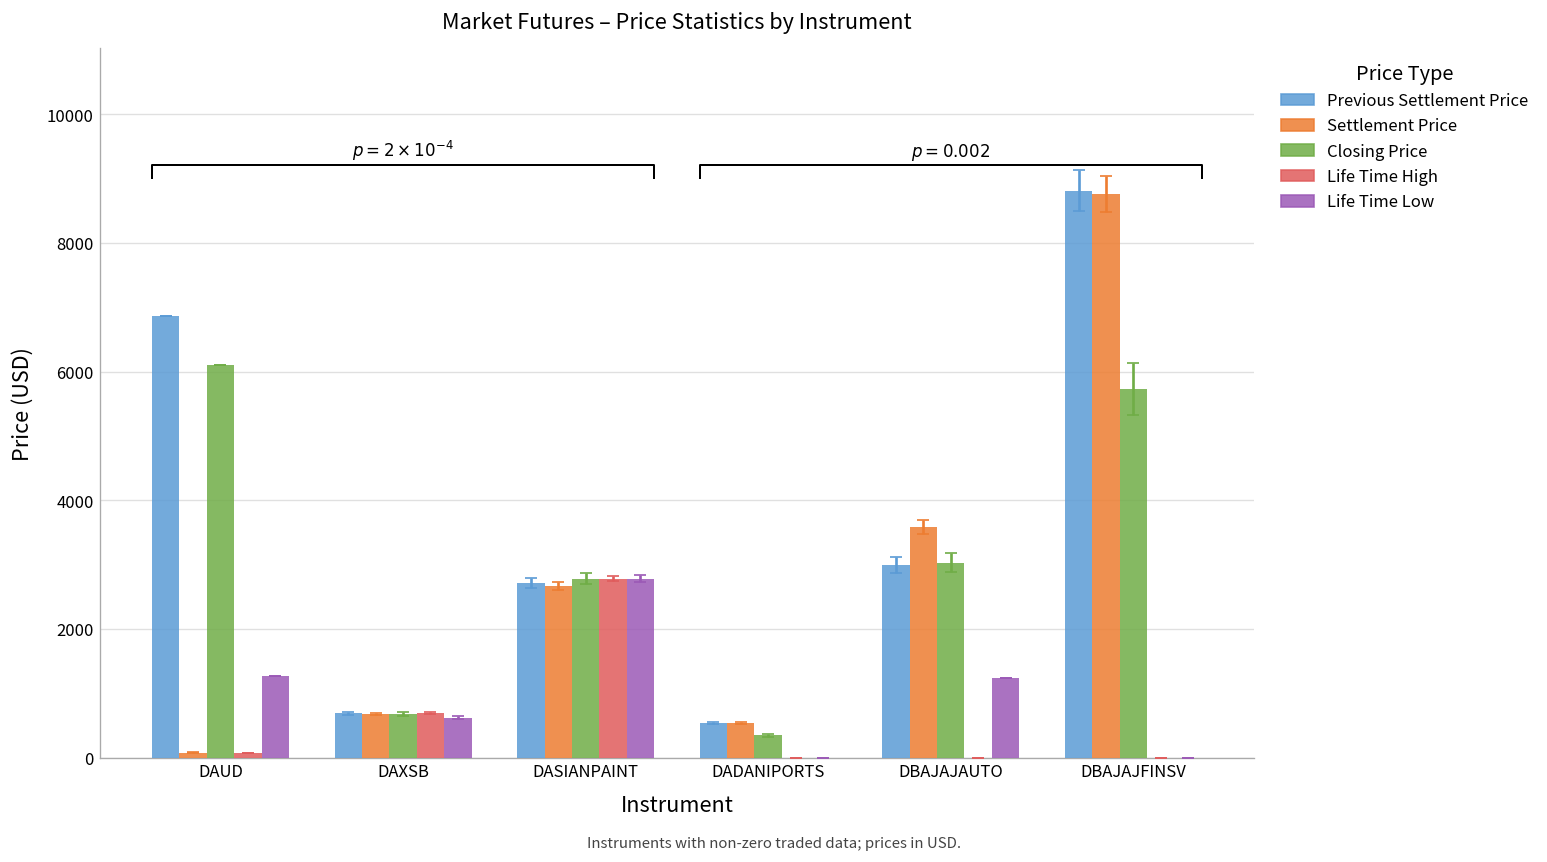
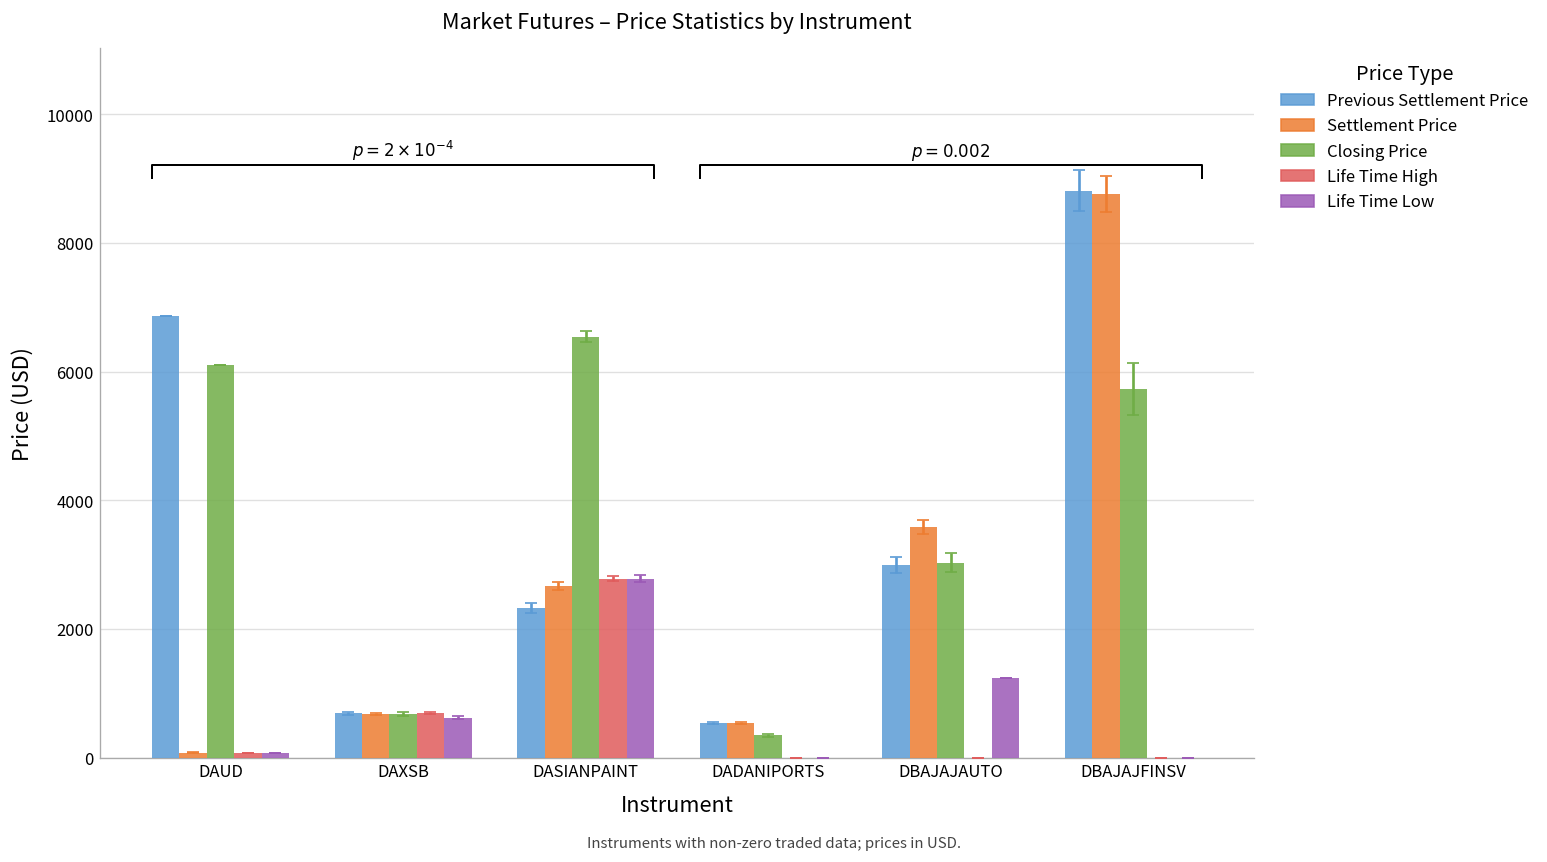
  {
    "Previous Settlement Price": {
      "DAUD": 6900,
      "DAXSB": 700,
-     "DASIANPAINT": 2700,
+     "DASIANPAINT": 2300,
      "DADANIPORTS": 500,
      "DBAJAJAUTO": 3000,
      "DBAJAJFINSV": 8800
    },
    "Closing Price": {
      "DAUD": 6100,
      "DAXSB": 700,
-     "DASIANPAINT": 2800,
+     "DASIANPAINT": 6500,
      "DADANIPORTS": 400,
      "DBAJAJAUTO": 3000,
      "DBAJAJFINSV": 5700
    },
    "Life Time Low": {
-     "DAUD": 1300,
+     "DAUD": 100,
      "DAXSB": 600,
      "DASIANPAINT": 2800,
      "DADANIPORTS": 0,
      "DBAJAJAUTO": 1200,
      "DBAJAJFINSV": 0
    }
  }
